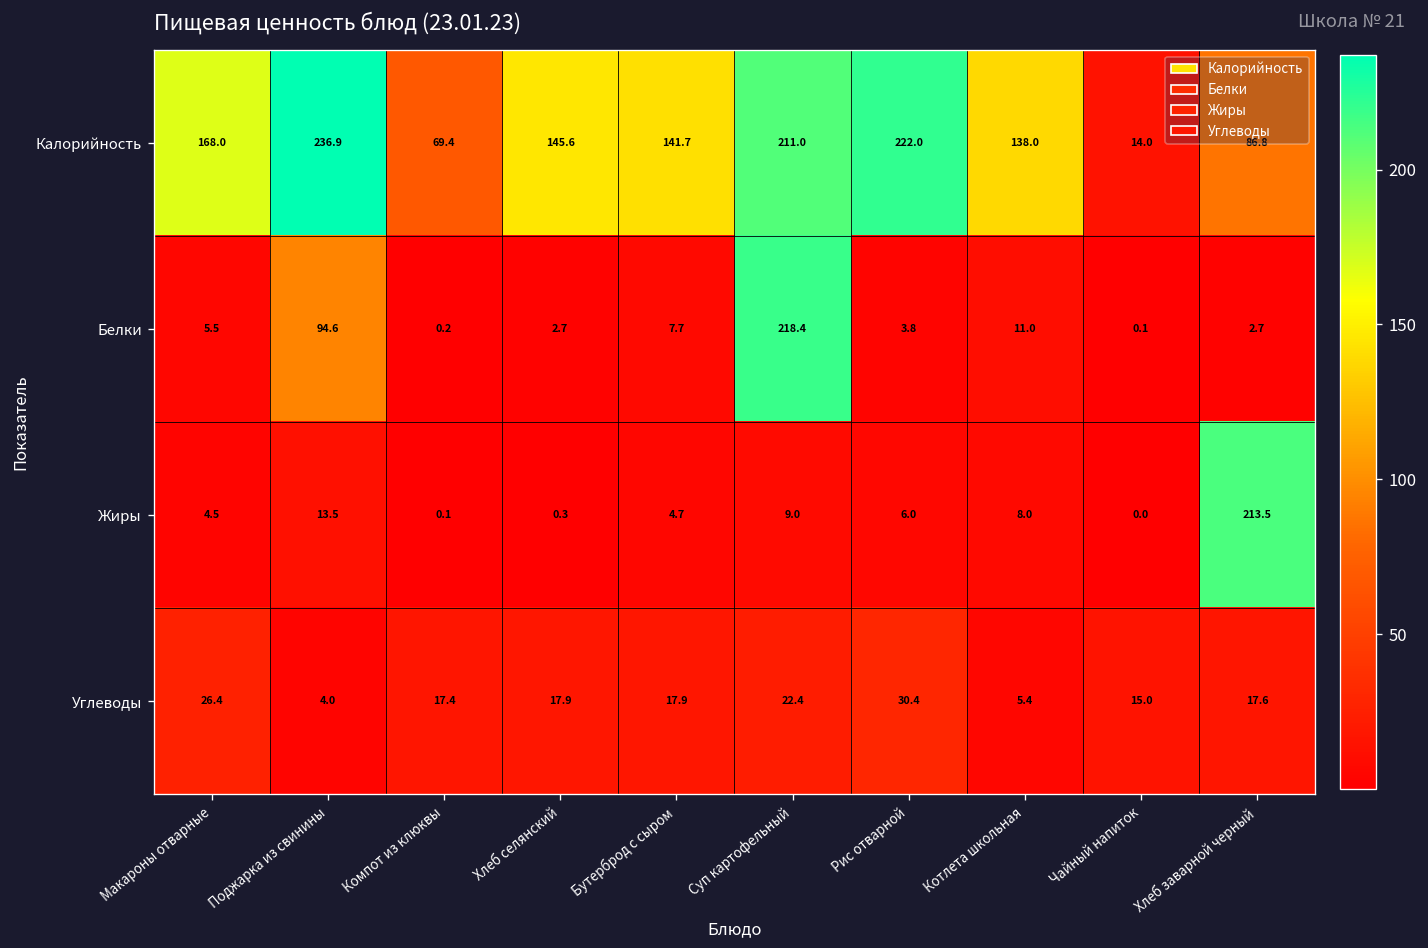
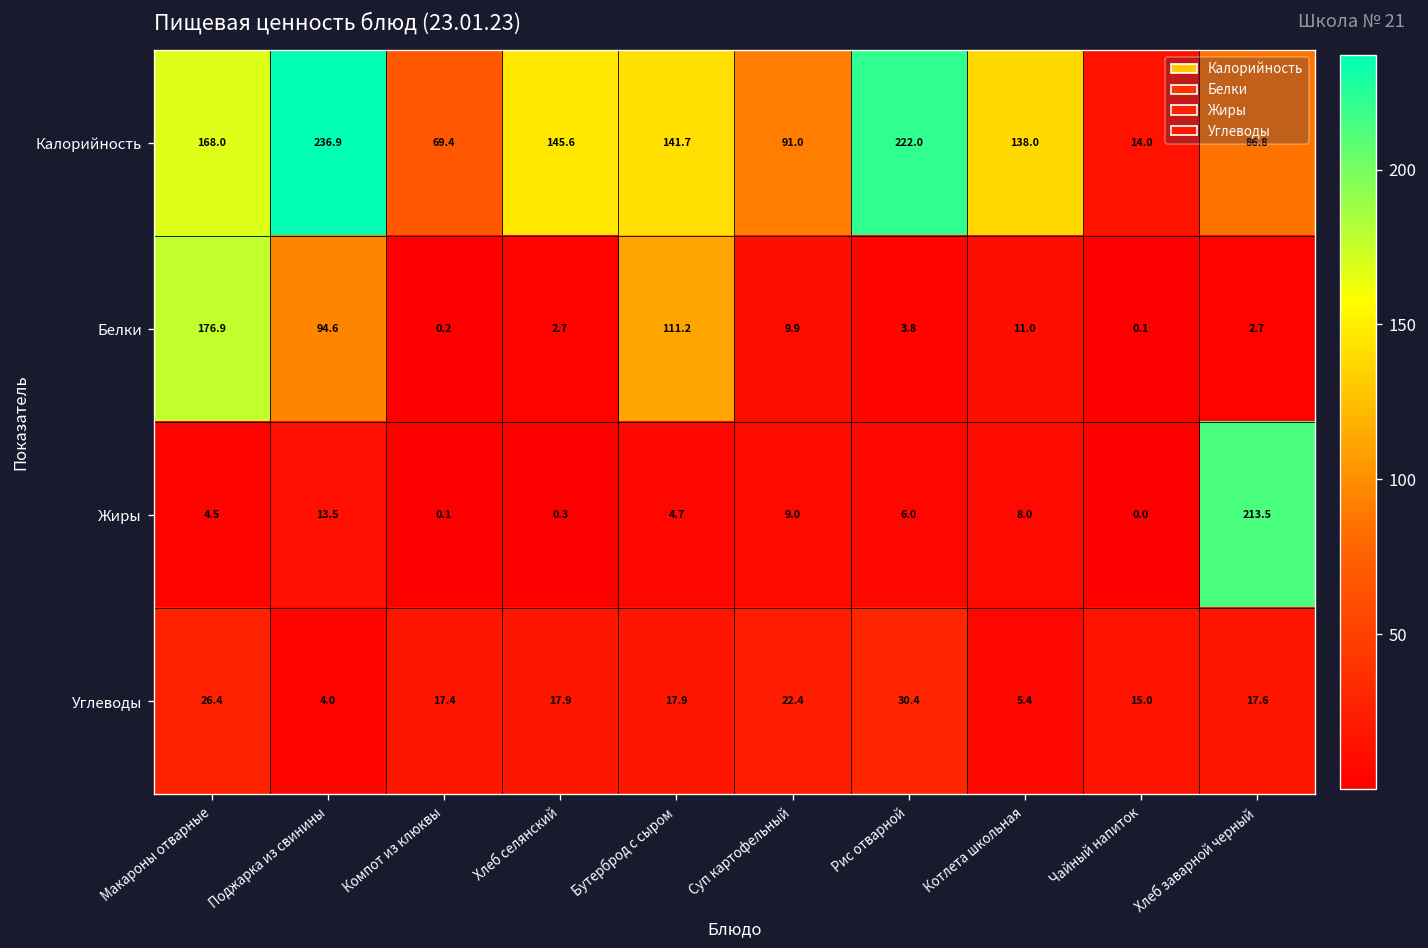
  {
    "Калорийность": {
      "Макароны отварные": 168.0,
      "Поджарка из свинины": 236.9,
      "Компот из клюквы": 69.4,
      "Хлеб селянский": 145.6,
      "Бутерброд с сыром": 141.7,
-     "Суп картофельный": 211.0,
+     "Суп картофельный": 91.0,
      "Рис отварной": 222.0,
      "Котлета школьная": 138.0,
      "Чайный напиток": 14.0,
      "Хлеб заварной черный": 86.8
    },
    "Белки": {
-     "Макароны отварные": 5.5,
+     "Макароны отварные": 176.9,
      "Поджарка из свинины": 94.6,
      "Компот из клюквы": 0.2,
      "Хлеб селянский": 2.7,
-     "Бутерброд с сыром": 7.7,
-     "Суп картофельный": 218.4,
+     "Бутерброд с сыром": 111.2,
+     "Суп картофельный": 9.9,
      "Рис отварной": 3.8,
      "Котлета школьная": 11.0,
      "Чайный напиток": 0.1,
      "Хлеб заварной черный": 2.7
    },
    "Жиры": {
      "Макароны отварные": 4.5,
      "Поджарка из свинины": 13.5,
      "Компот из клюквы": 0.1,
      "Хлеб селянский": 0.3,
      "Бутерброд с сыром": 4.7,
      "Суп картофельный": 9.0,
      "Рис отварной": 6.0,
      "Котлета школьная": 8.0,
      "Чайный напиток": 0.0,
      "Хлеб заварной черный": 213.5
    },
    "Углеводы": {
      "Макароны отварные": 26.4,
      "Поджарка из свинины": 4.0,
      "Компот из клюквы": 17.4,
      "Хлеб селянский": 17.9,
      "Бутерброд с сыром": 17.9,
      "Суп картофельный": 22.4,
      "Рис отварной": 30.4,
      "Котлета школьная": 5.4,
      "Чайный напиток": 15.0,
      "Хлеб заварной черный": 17.6
    }
  }
